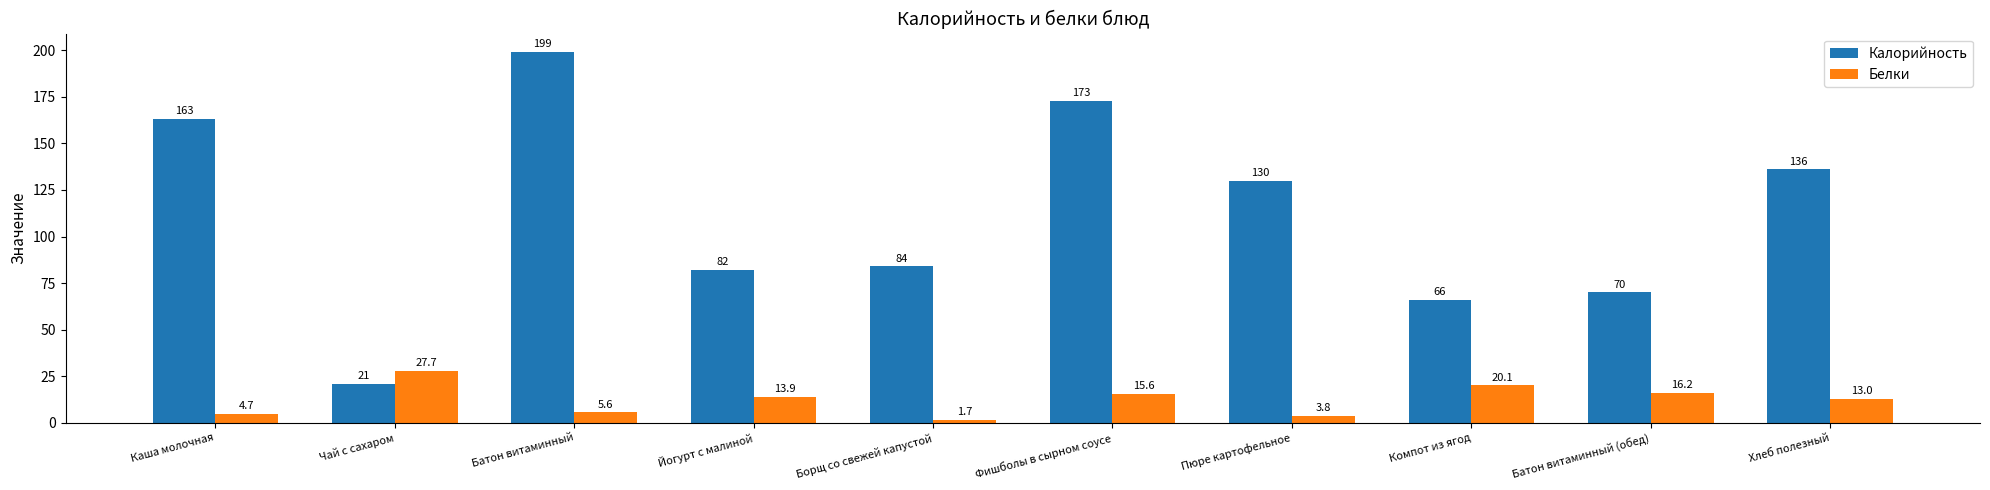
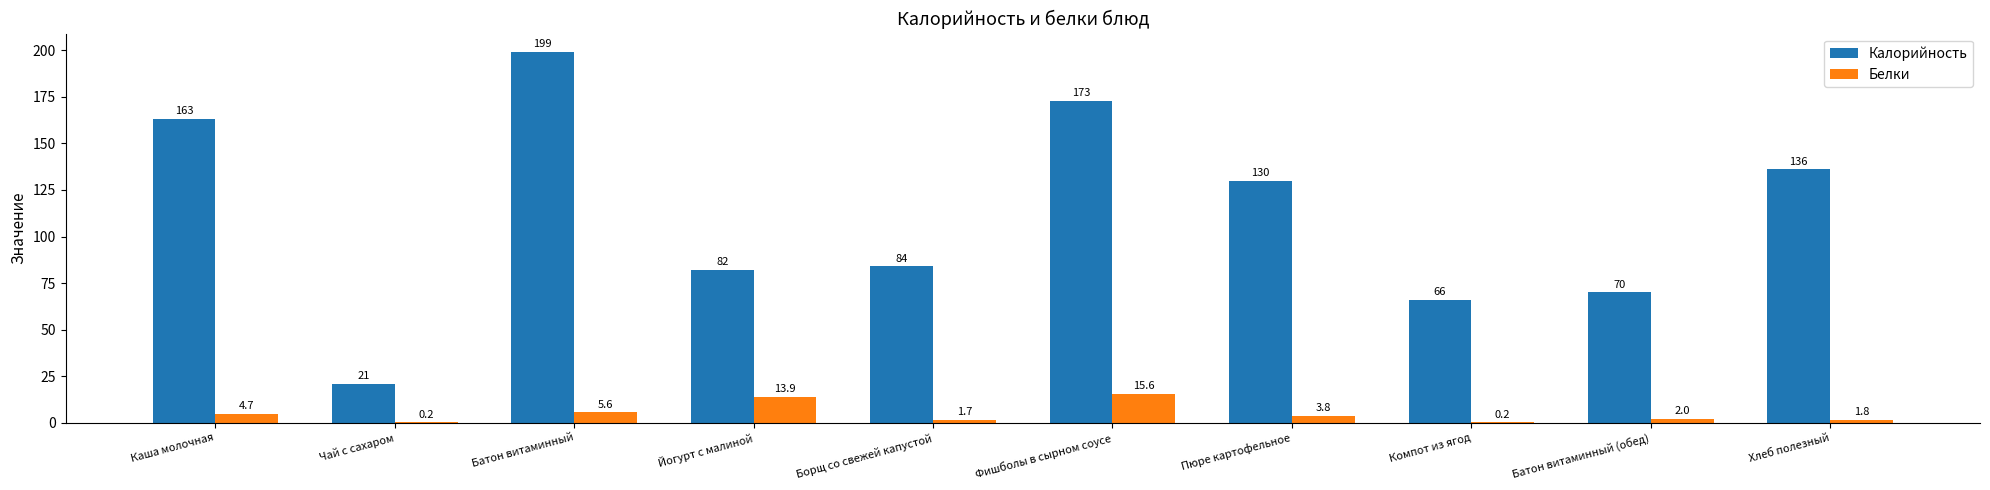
  {
    "Калорийность": {
      "Каша молочная": 163,
      "Чай с сахаром": 21,
      "Батон витаминный": 199,
      "Йогурт с малиной": 82,
      "Борщ со свежей капустой": 84,
      "Фишболы в сырном соусе": 173,
      "Пюре картофельное": 130,
      "Компот из ягод": 66,
      "Батон витаминный (обед)": 70,
      "Хлеб полезный": 136
    },
    "Белки": {
      "Каша молочная": 4.7,
-     "Чай с сахаром": 27.7,
+     "Чай с сахаром": 0.2,
      "Батон витаминный": 5.6,
      "Йогурт с малиной": 13.9,
      "Борщ со свежей капустой": 1.7,
      "Фишболы в сырном соусе": 15.6,
      "Пюре картофельное": 3.8,
-     "Компот из ягод": 20.1,
-     "Батон витаминный (обед)": 16.2,
-     "Хлеб полезный": 13.0
+     "Компот из ягод": 0.2,
+     "Батон витаминный (обед)": 2.0,
+     "Хлеб полезный": 1.8
    }
  }
